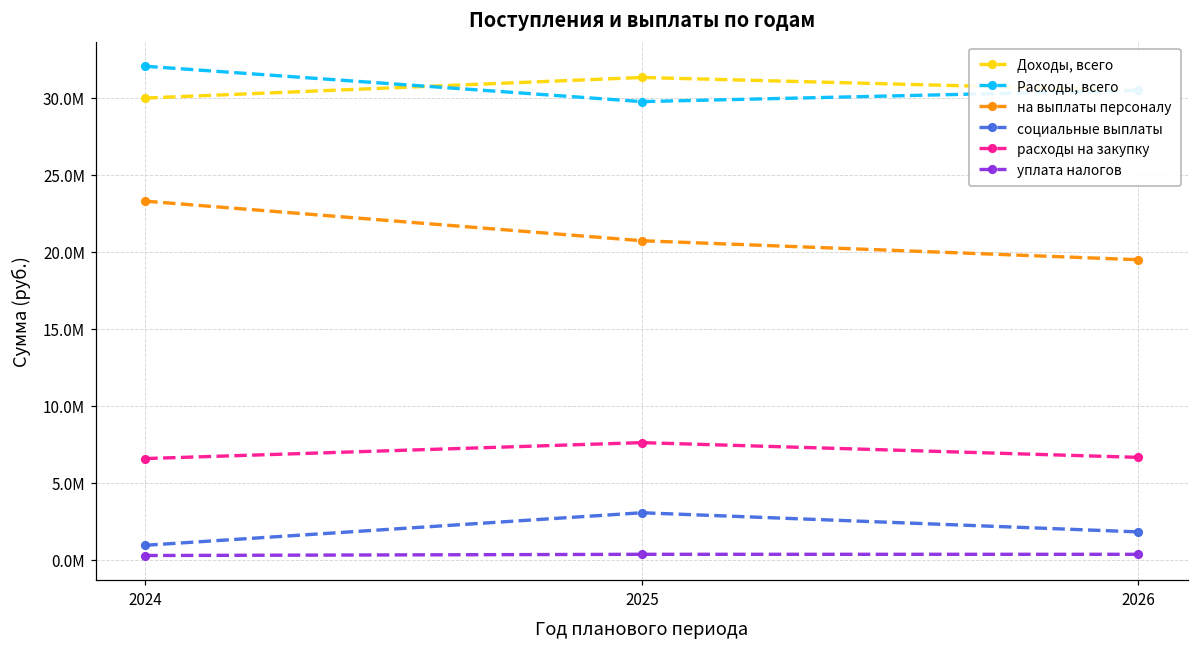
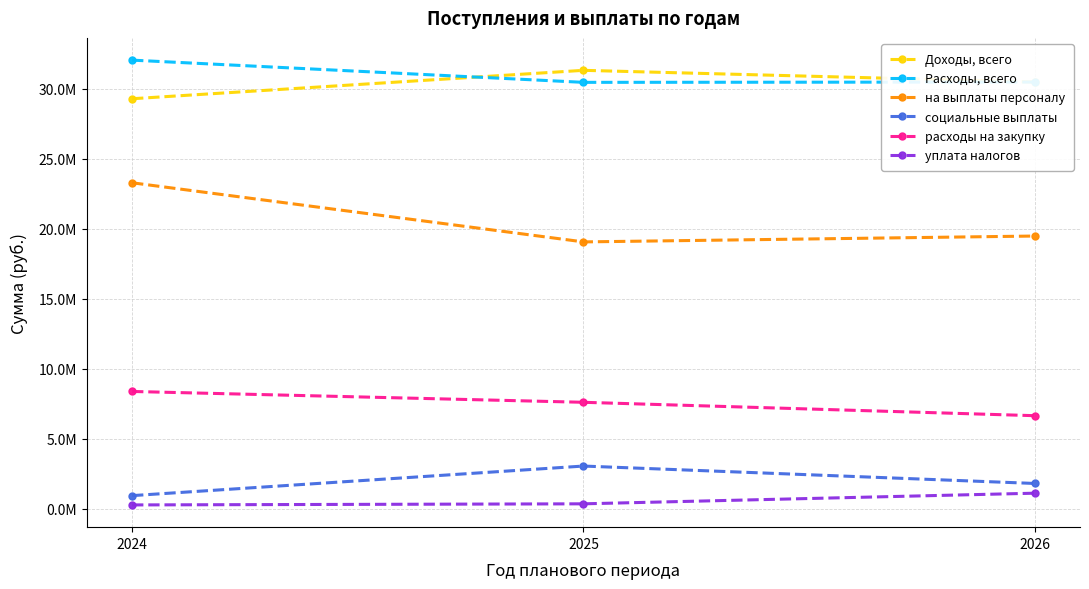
  {
    "Доходы, всего": {
-     "2024": 30000000,
+     "2024": 29300000,
      "2025": 31300000
    },
    "Расходы, всего": {
      "2024": 32000000,
-     "2025": 29700000
+     "2025": 30500000
    },
    "на выплаты персоналу": {
      "2024": 23300000,
-     "2025": 20700000,
+     "2025": 19100000,
      "2026": 19500000
    },
    "социальные выплаты": {
      "2024": 900000,
      "2025": 3000000,
      "2026": 1800000
    },
    "расходы на закупку": {
-     "2024": 6600000,
+     "2024": 8400000,
      "2025": 7600000,
      "2026": 6600000
    },
    "уплата налогов": {
      "2024": 300000,
      "2025": 300000,
-     "2026": 300000
+     "2026": 1100000
    }
  }
